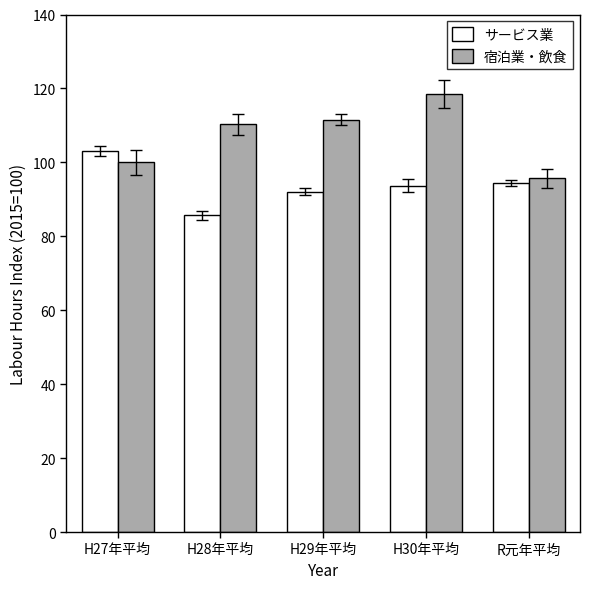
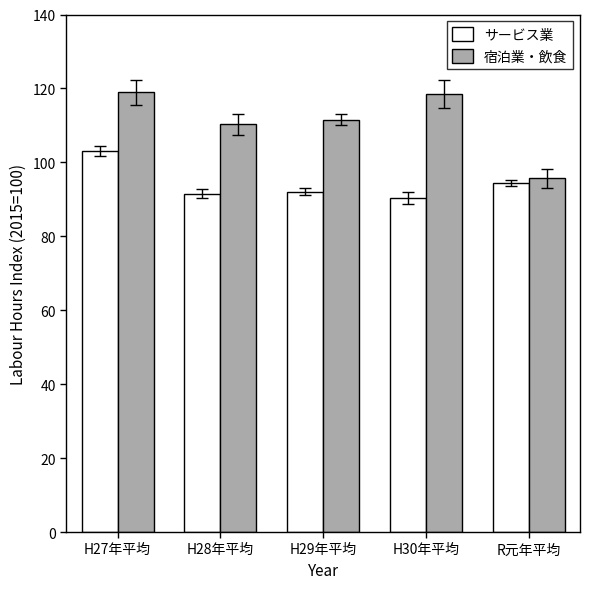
  {
    "サービス業": {
      "H27年平均": 103,
-     "H28年平均": 86,
+     "H28年平均": 92,
      "H29年平均": 92,
-     "H30年平均": 94,
+     "H30年平均": 90,
      "R元年平均": 94
    },
    "宿泊業・飲食": {
-     "H27年平均": 100,
+     "H27年平均": 119,
      "H28年平均": 110,
      "H29年平均": 112,
      "H30年平均": 119,
      "R元年平均": 96
    }
  }
